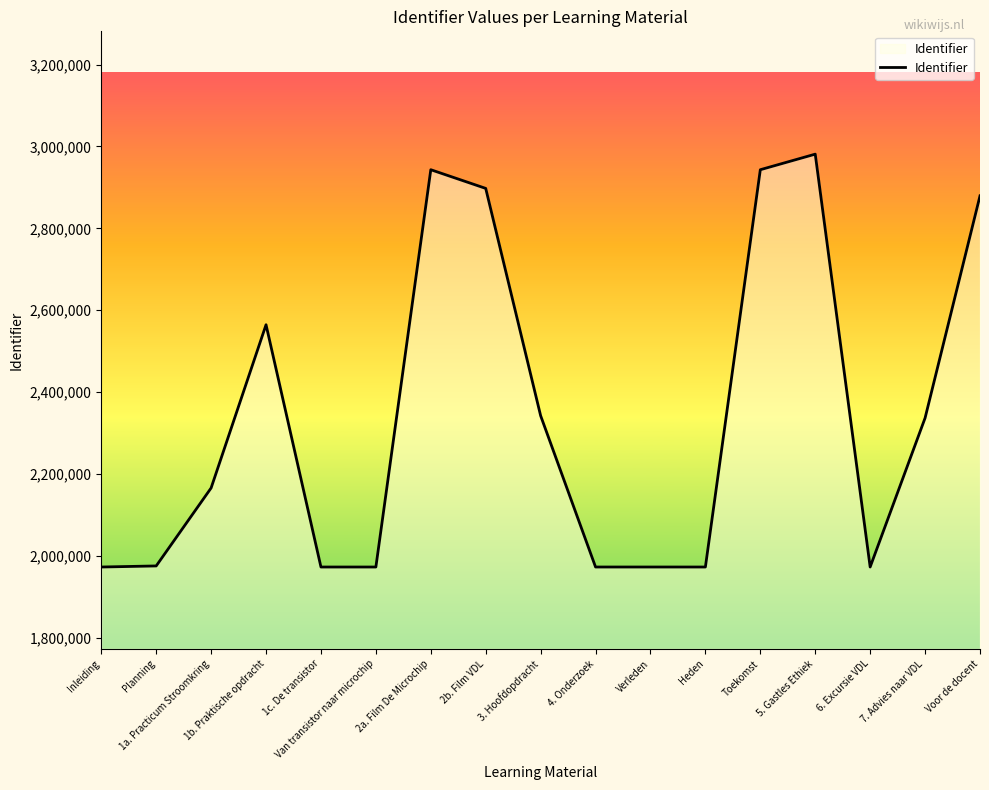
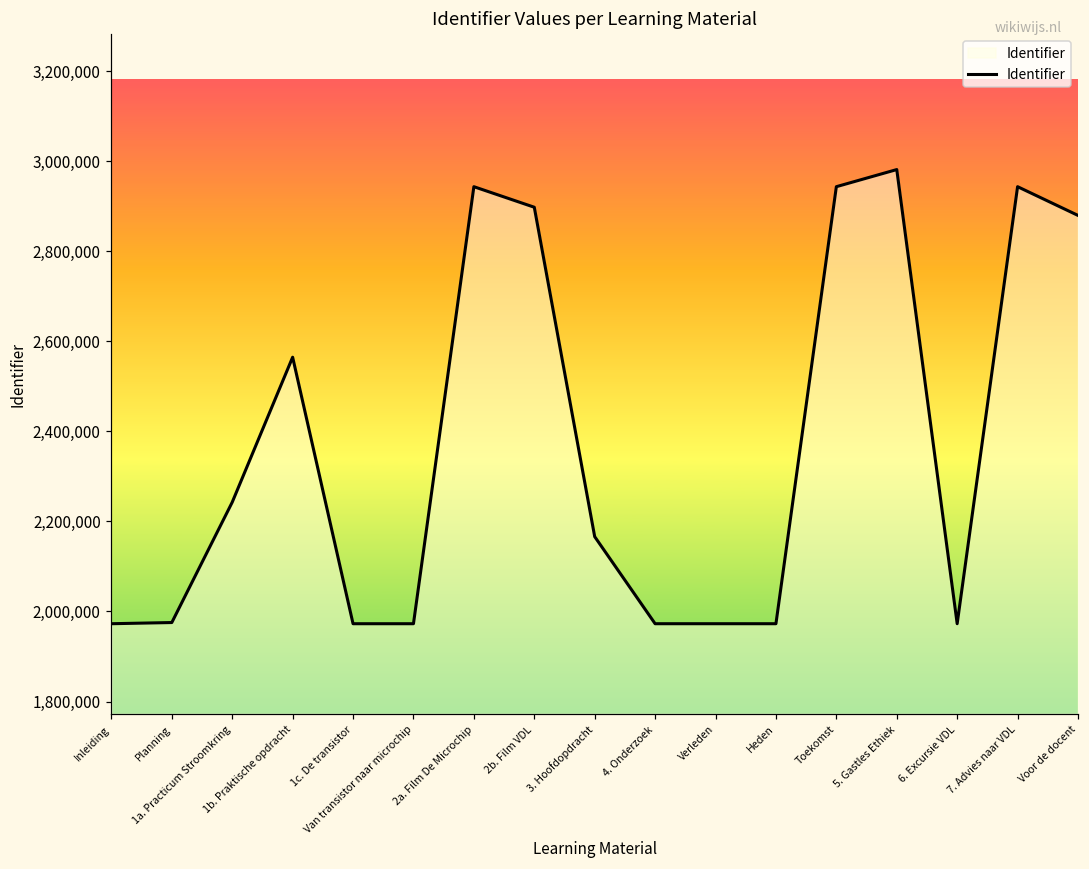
  {
    "Inleiding": "1,970,000",
    "Planning": "1,980,000",
-   "1a. Practicum Stroomkring": "2,170,000",
+   "1a. Practicum Stroomkring": "2,240,000",
    "1b. Praktische opdracht": "2,560,000",
    "1c. De transistor": "1,970,000",
    "Van transistor naar microchip": "1,970,000",
    "2a. Film De Microchip": "2,940,000",
    "2b. Film VDL": "2,900,000",
-   "3. Hoofdopdracht": "2,340,000",
+   "3. Hoofdopdracht": "2,170,000",
    "4. Onderzoek": "1,970,000",
    "Verleden": "1,970,000",
    "Heden": "1,970,000",
    "Toekomst": "2,940,000",
    "5. Gastles Ethiek": "2,980,000",
    "6. Excursie VDL": "1,970,000",
-   "7. Advies naar VDL": "2,340,000",
+   "7. Advies naar VDL": "2,940,000",
    "Voor de docent": "2,880,000"
  }
